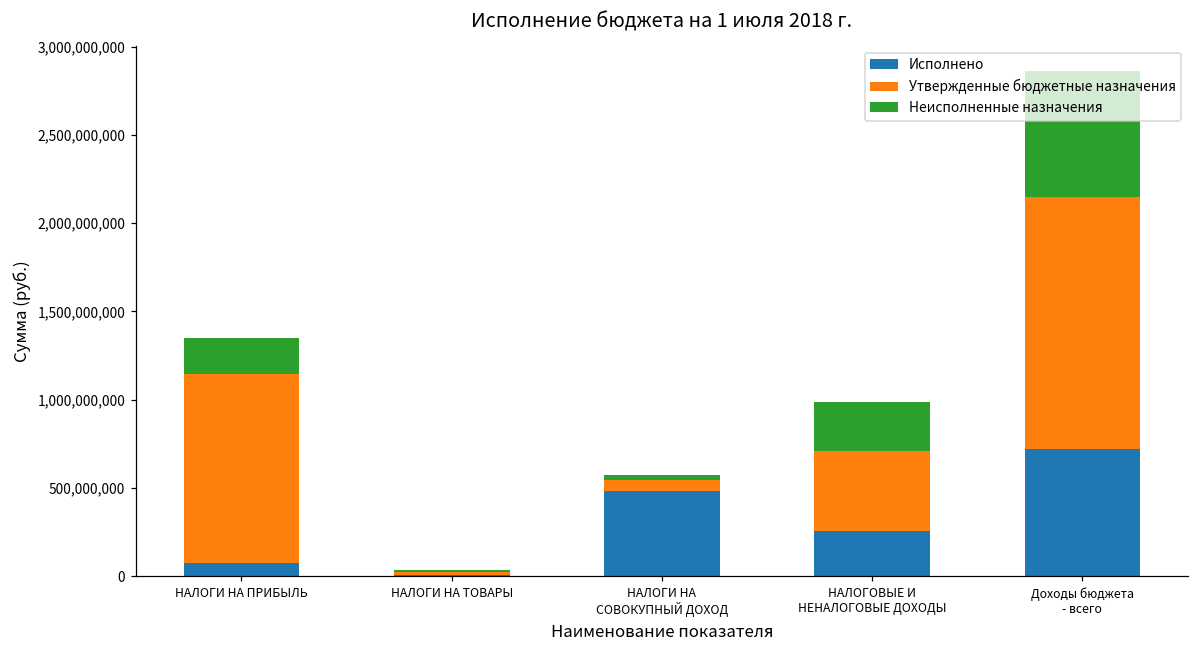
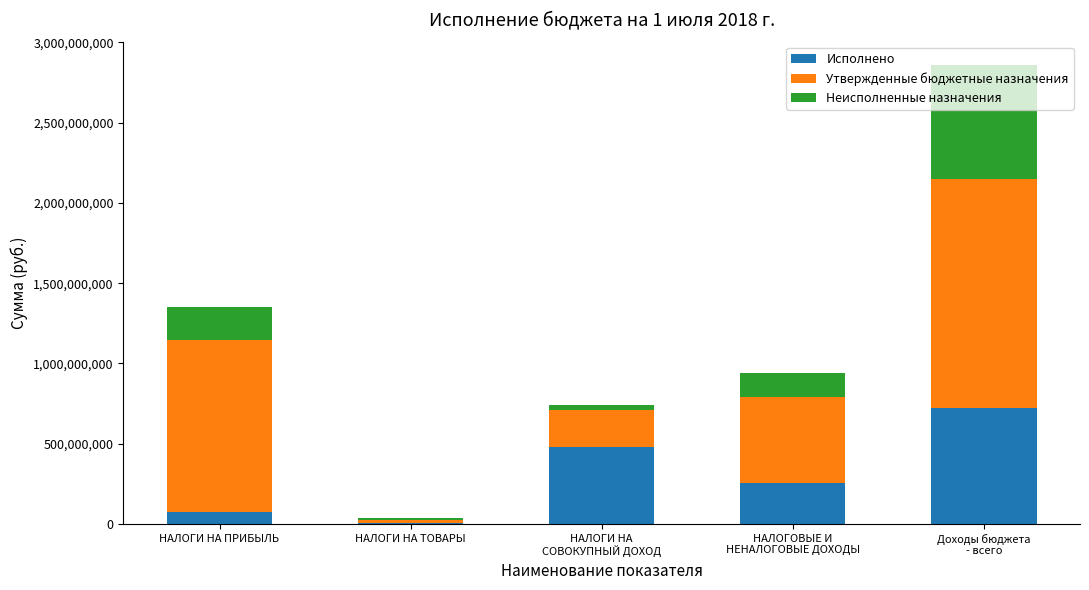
  {
    "Исполнено": {
      "НАЛОГИ НА ПРИБЫЛЬ": "80,000,000",
      "НАЛОГИ НА СОВОКУПНЫЙ ДОХОД": "480,000,000",
      "НАЛОГОВЫЕ И НЕНАЛОГОВЫЕ ДОХОДЫ": "260,000,000",
      "Доходы бюджета - всего": "720,000,000"
    },
    "Утвержденные бюджетные назначения": {
      "НАЛОГИ НА ПРИБЫЛЬ": "1,070,000,000",
      "НАЛОГИ НА ТОВАРЫ": "20,000,000",
-     "НАЛОГИ НА СОВОКУПНЫЙ ДОХОД": "60,000,000",
-     "НАЛОГОВЫЕ И НЕНАЛОГОВЫЕ ДОХОДЫ": "450,000,000",
+     "НАЛОГИ НА СОВОКУПНЫЙ ДОХОД": "230,000,000",
+     "НАЛОГОВЫЕ И НЕНАЛОГОВЫЕ ДОХОДЫ": "530,000,000",
      "Доходы бюджета - всего": "1,430,000,000"
    },
    "Неисполненные назначения": {
      "НАЛОГИ НА ПРИБЫЛЬ": "210,000,000",
      "НАЛОГИ НА СОВОКУПНЫЙ ДОХОД": "30,000,000",
-     "НАЛОГОВЫЕ И НЕНАЛОГОВЫЕ ДОХОДЫ": "280,000,000"
+     "НАЛОГОВЫЕ И НЕНАЛОГОВЫЕ ДОХОДЫ": "150,000,000"
    }
  }
